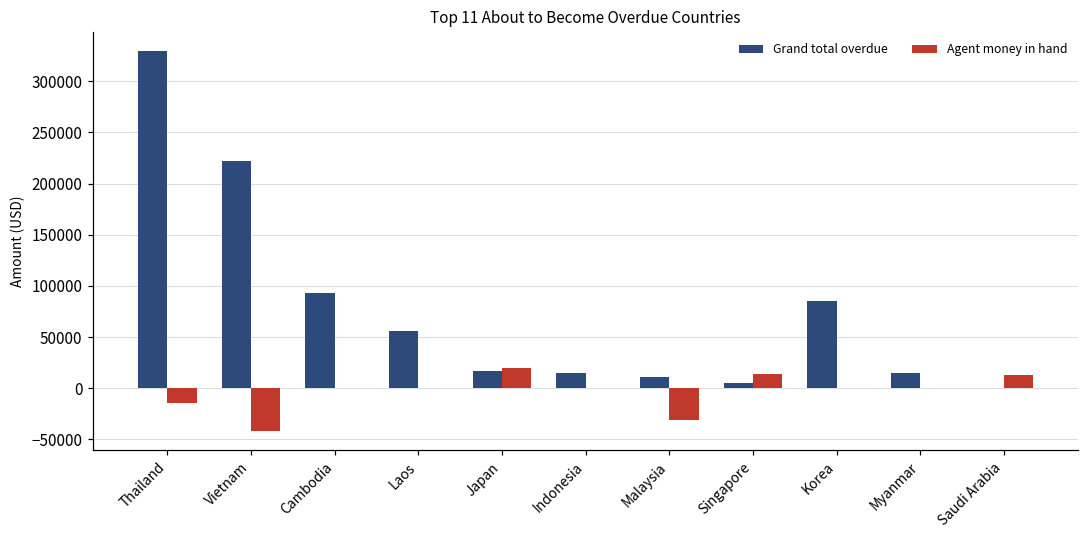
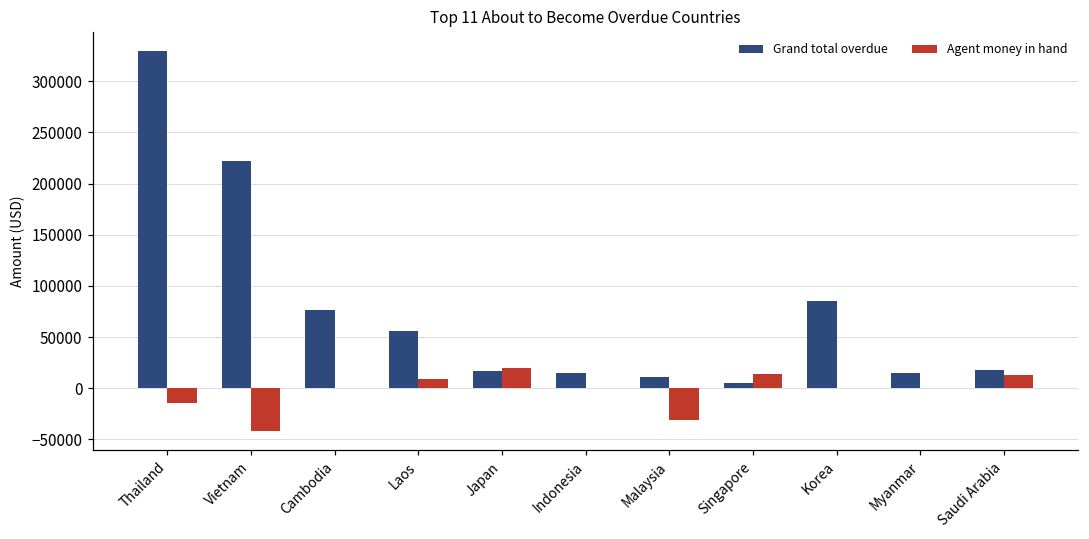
  {
    "Grand total overdue": {
      "Thailand": 330000,
      "Vietnam": 220000,
-     "Cambodia": 90000,
+     "Cambodia": 80000,
      "Laos": 60000,
      "Japan": 20000,
      "Indonesia": 20000,
      "Malaysia": 10000,
      "Singapore": 0,
      "Korea": 90000,
      "Myanmar": 10000,
-     "Saudi Arabia": 0
+     "Saudi Arabia": 20000
    },
    "Agent money in hand": {
      "Thailand": -10000,
      "Vietnam": -40000,
      "Cambodia": 0,
-     "Laos": 0,
+     "Laos": 10000,
      "Japan": 20000,
      "Malaysia": -30000,
      "Singapore": 10000,
      "Korea": 0,
      "Myanmar": 0,
      "Saudi Arabia": 10000
    }
  }
